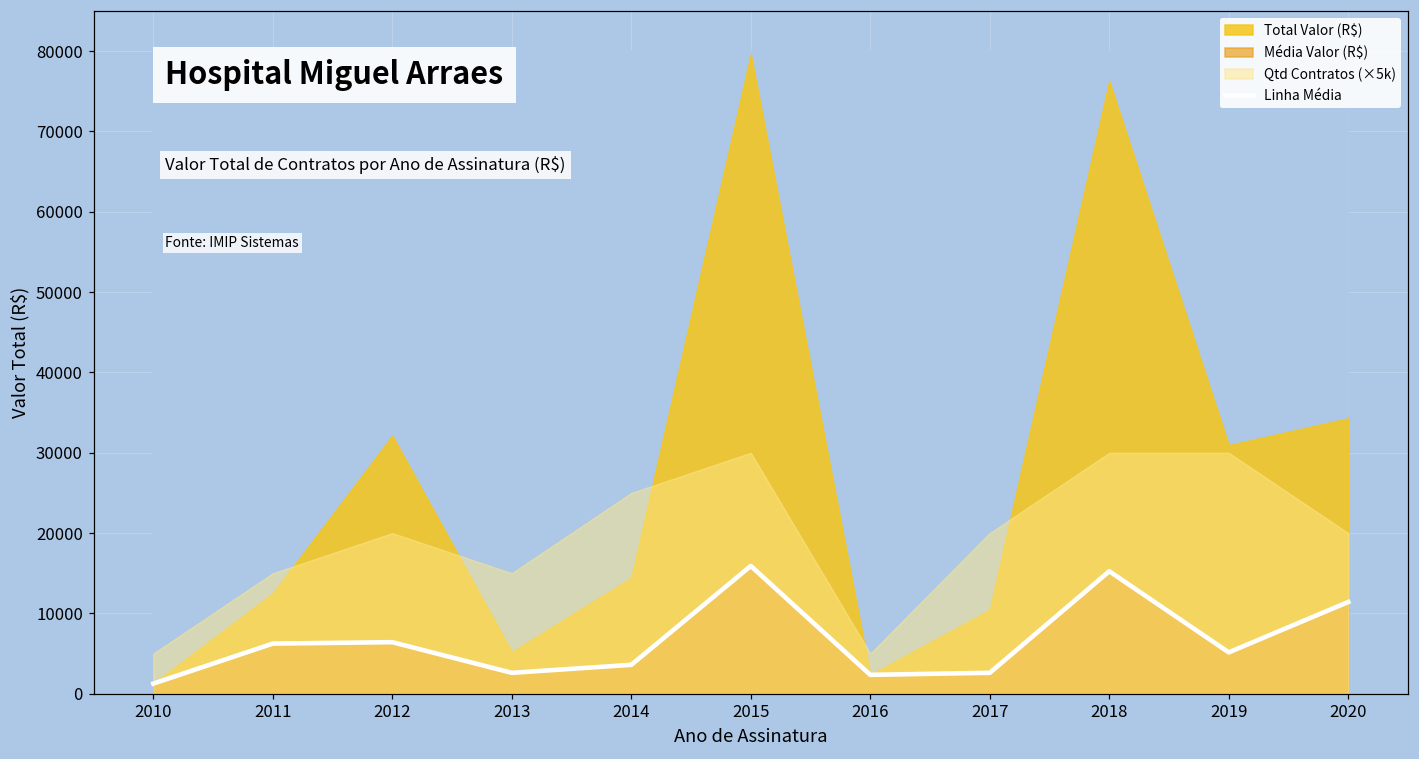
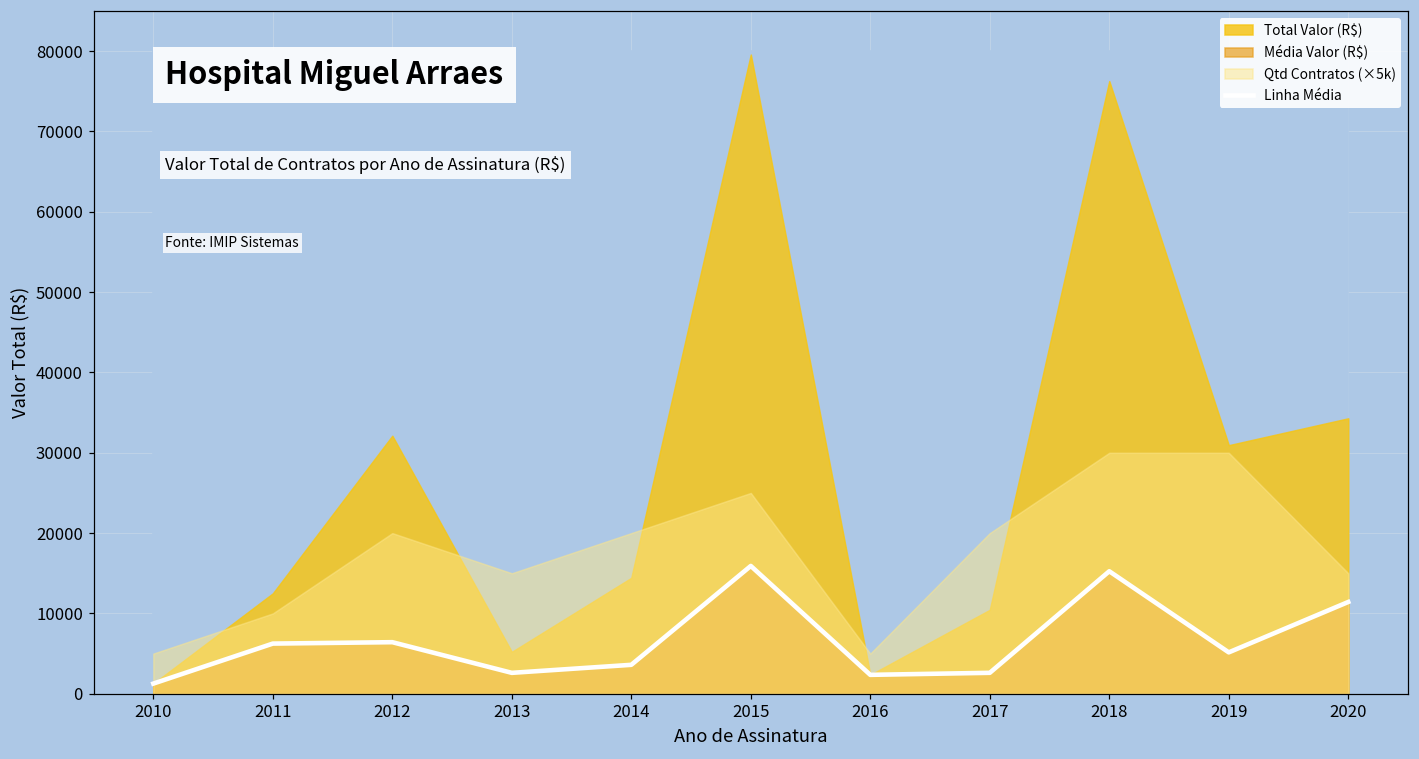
  {
    "Qtd Contratos (×5k)": {
      "2010": 5000,
-     "2011": 15000,
+     "2011": 10000,
      "2012": 20000,
      "2013": 15000,
-     "2014": 25000,
-     "2015": 30000,
+     "2014": 20000,
+     "2015": 25000,
      "2016": 5000,
      "2017": 20000,
      "2018": 30000,
      "2019": 30000,
-     "2020": 20000
+     "2020": 15000
    }
  }
